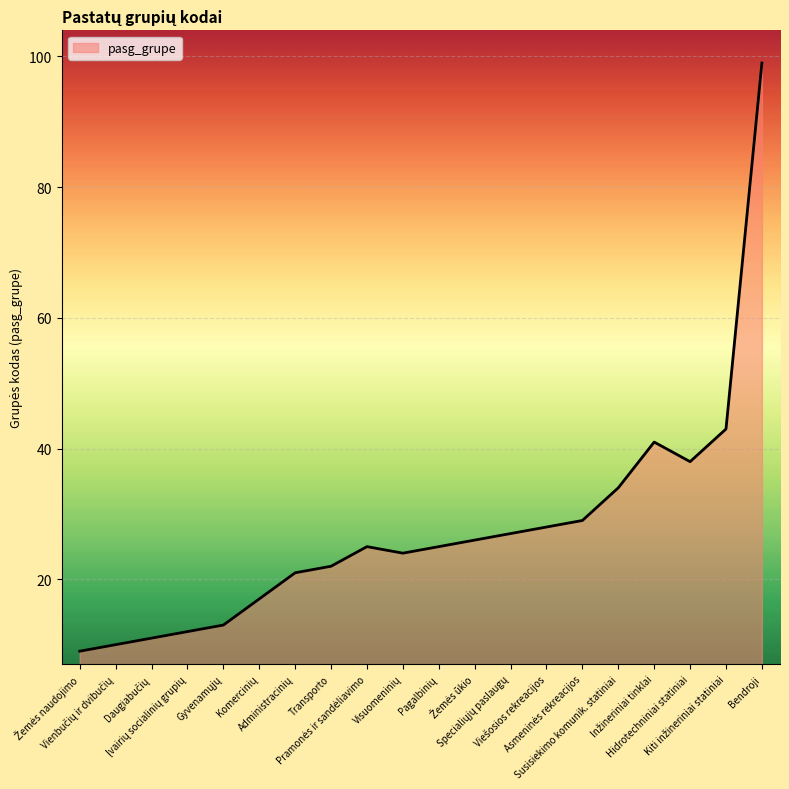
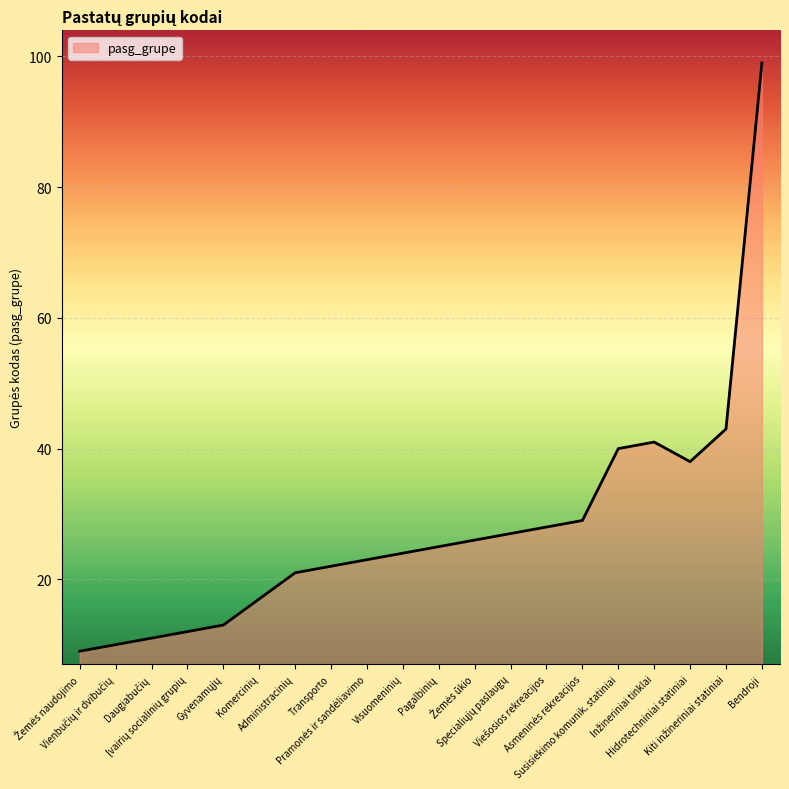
  {
    "Žemės naudojimo": 9,
    "Vienbučių ir dvibučių": 10,
    "Daugiabučių": 11,
    "Įvairių socialinių grupių": 12,
    "Gyvenamųjų": 13,
    "Komercinių": 17,
    "Administracinių": 21,
    "Transporto": 22,
-   "Pramonės ir sandėliavimo": 25,
+   "Pramonės ir sandėliavimo": 23,
    "Visuomeninių": 24,
    "Pagalbinių": 25,
    "Žemės ūkio": 26,
    "Specialiųjų paslaugų": 27,
    "Viešosios rekreacijos": 28,
    "Asmeninės rekreacijos": 29,
-   "Susisiekimo komunik. statiniai": 34,
+   "Susisiekimo komunik. statiniai": 40,
    "Inžineriniai tinklai": 41,
    "Hidrotechniniai statiniai": 38,
    "Kiti inžineriniai statiniai": 43,
    "Bendroji": 99
  }
